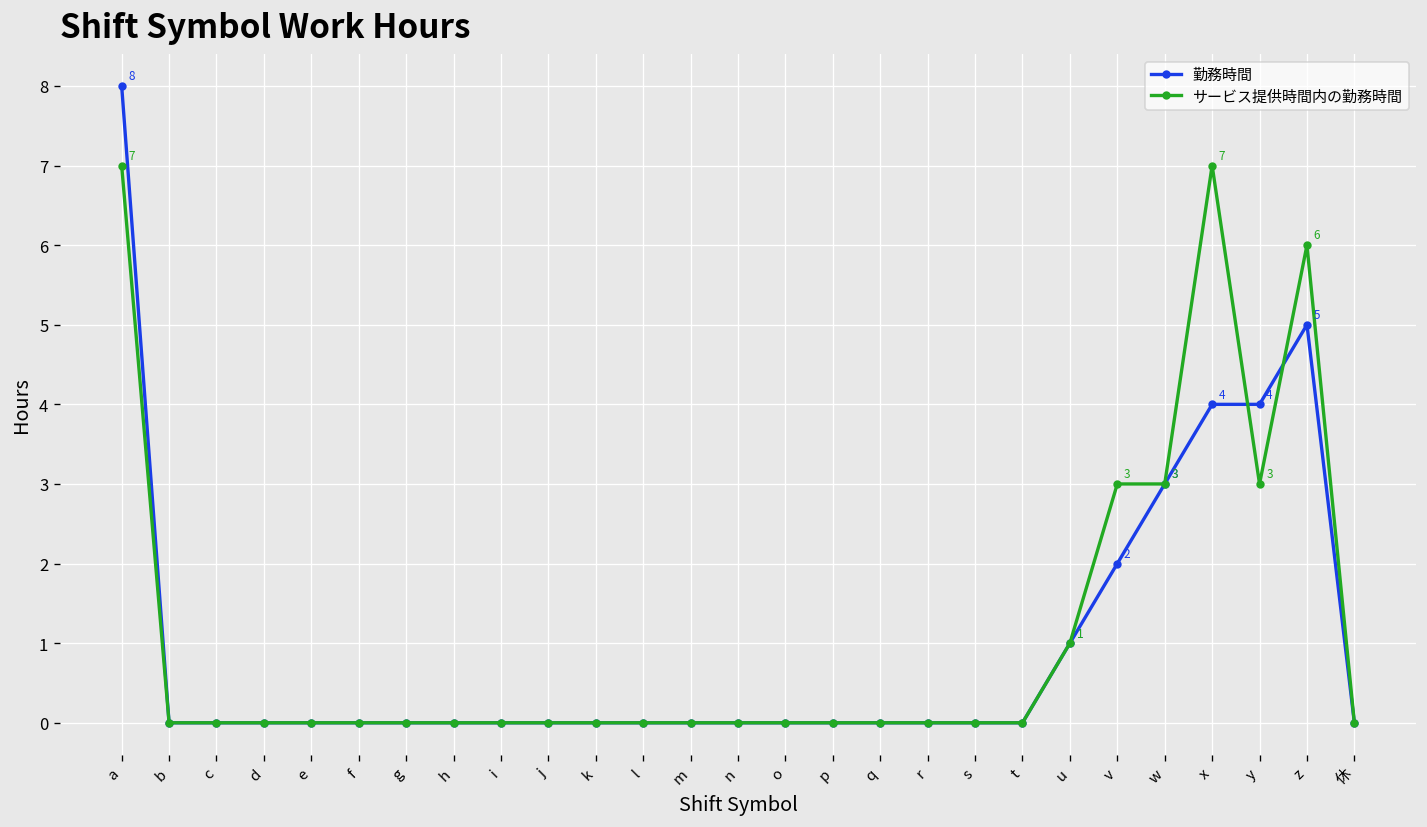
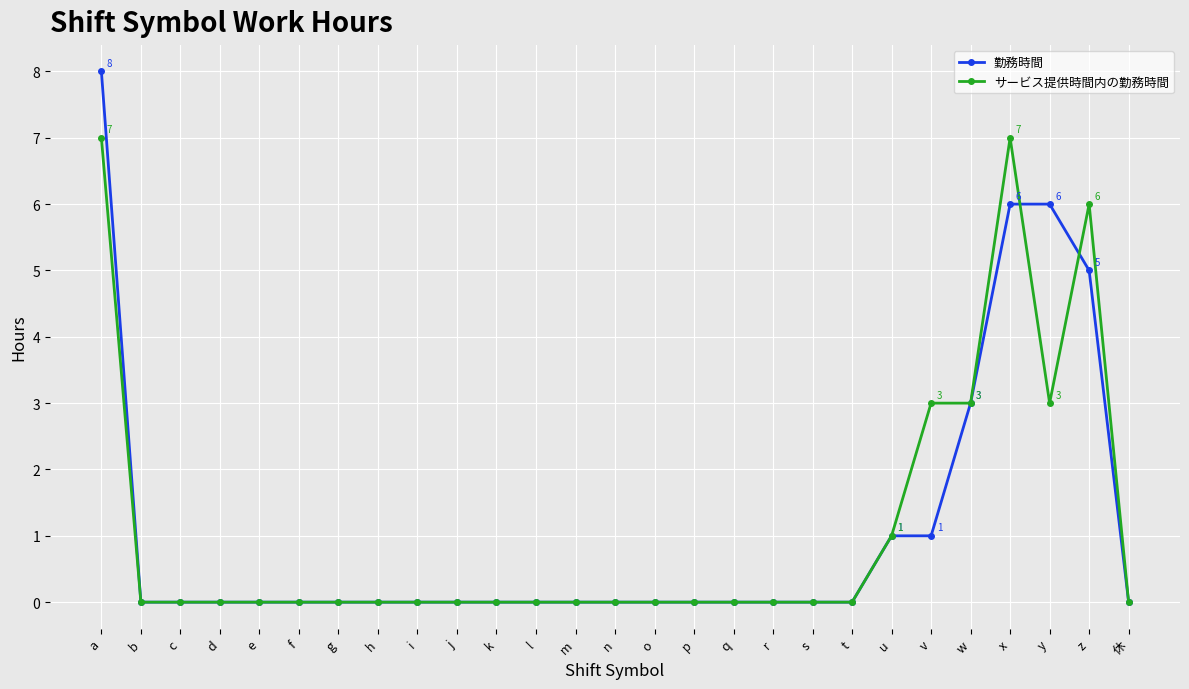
  {
    "勤務時間": {
      "a": 8,
-     "v": 2,
-     "x": 4,
-     "y": 4,
+     "v": 1,
+     "x": 6,
+     "y": 6,
      "z": 5
    },
    "サービス提供時間内の勤務時間": {
      "a": 7,
      "v": 3,
      "x": 7,
      "y": 3,
      "z": 6
    }
  }
